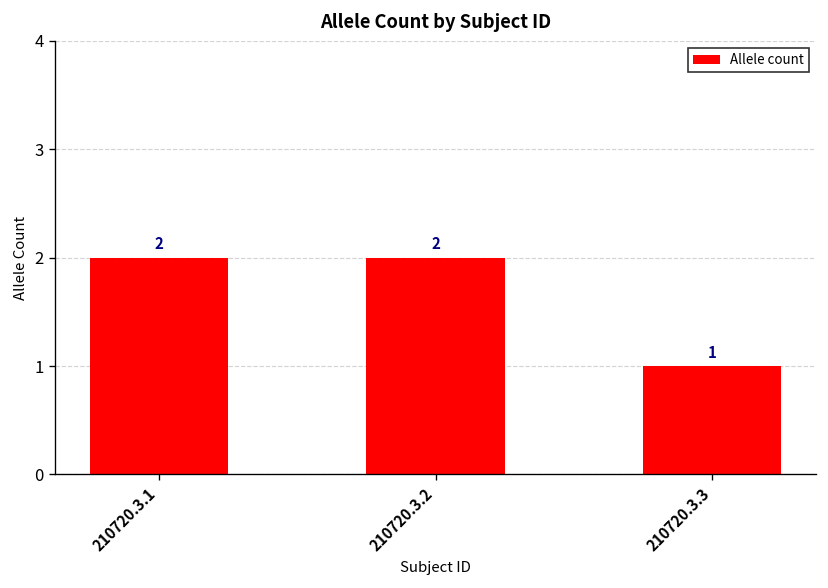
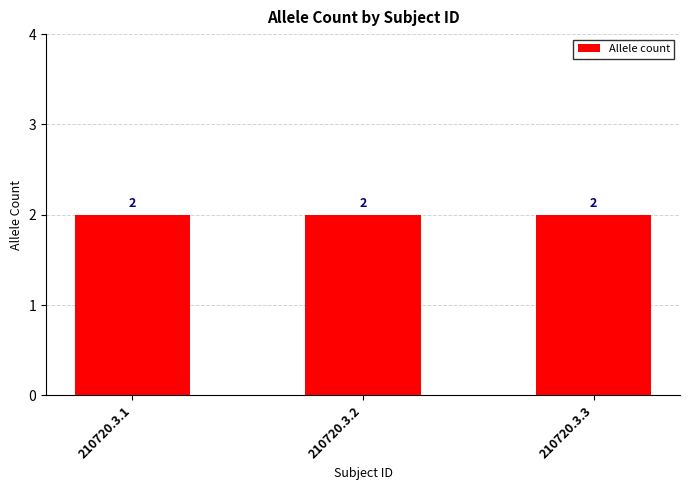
  {
    "210720.3.1": 2,
    "210720.3.2": 2,
-   "210720.3.3": 1
+   "210720.3.3": 2
  }
